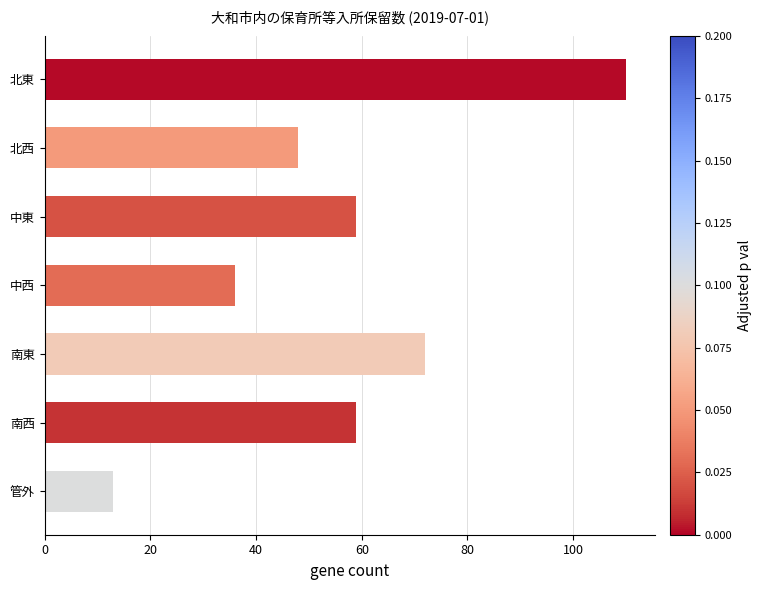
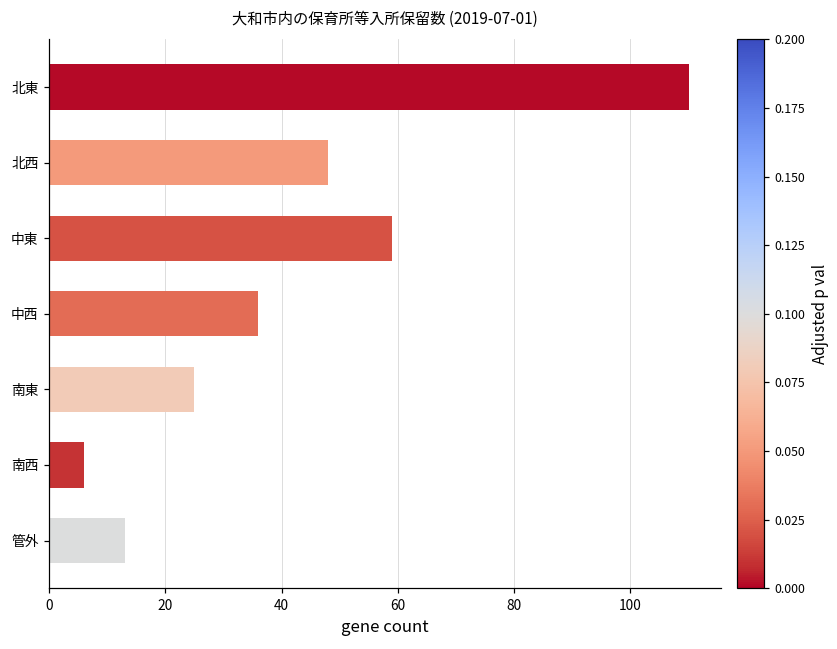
  {
    "北東": 110,
    "北西": 48,
    "中東": 59,
    "中西": 36,
-   "南東": 72,
-   "南西": 59,
+   "南東": 25,
+   "南西": 6,
    "管外": 13
  }
